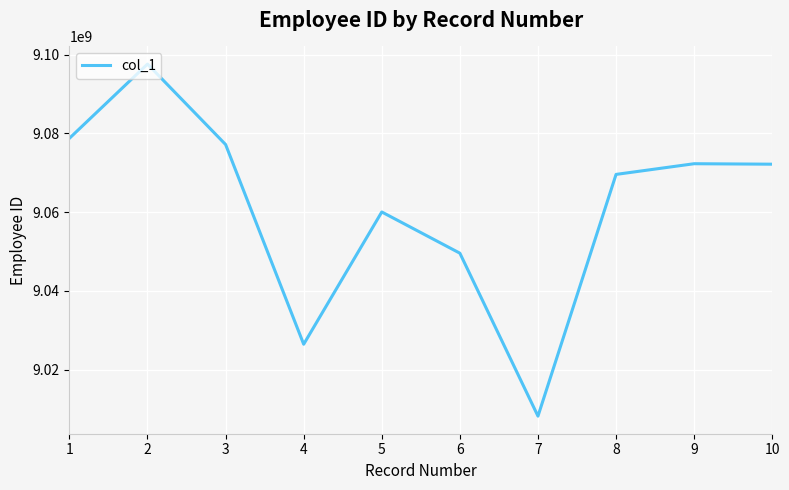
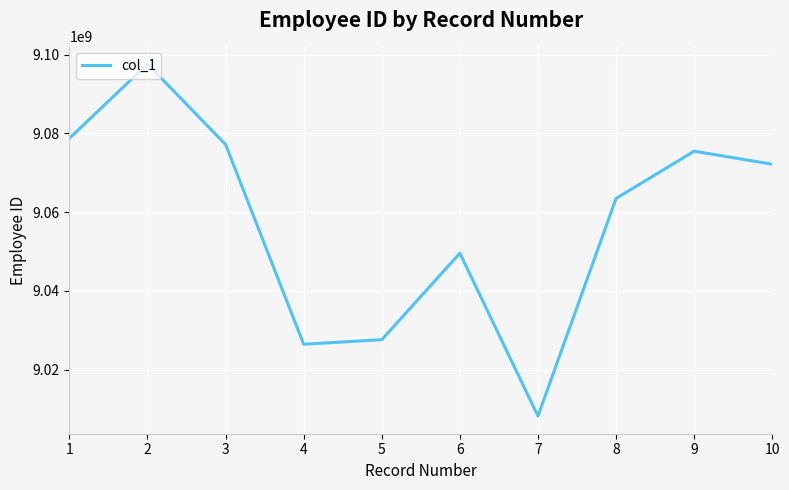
  {
    "1": 9079000000,
    "3": 9077000000,
    "4": 9026000000,
-   "5": 9060000000,
+   "5": 9028000000,
    "6": 9050000000,
    "7": 9008000000,
-   "8": 9070000000,
-   "9": 9072000000,
+   "8": 9063000000,
+   "9": 9075000000,
    "10": 9072000000
  }
